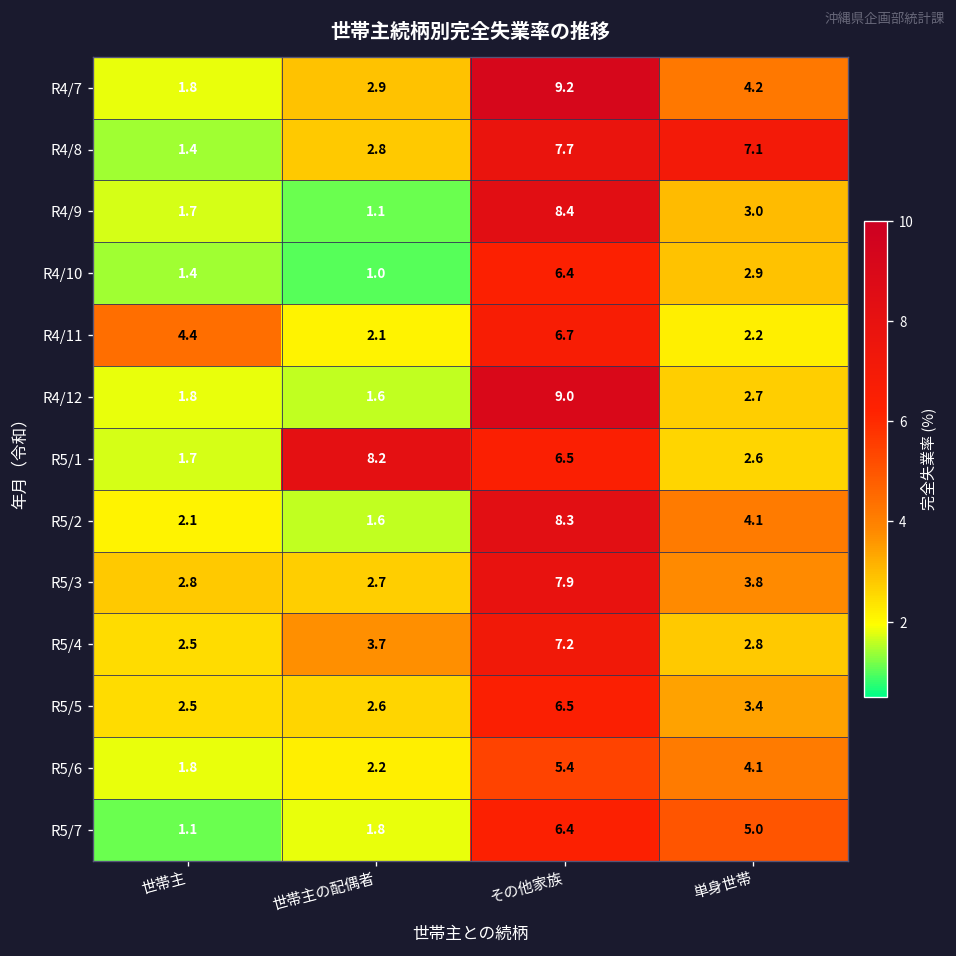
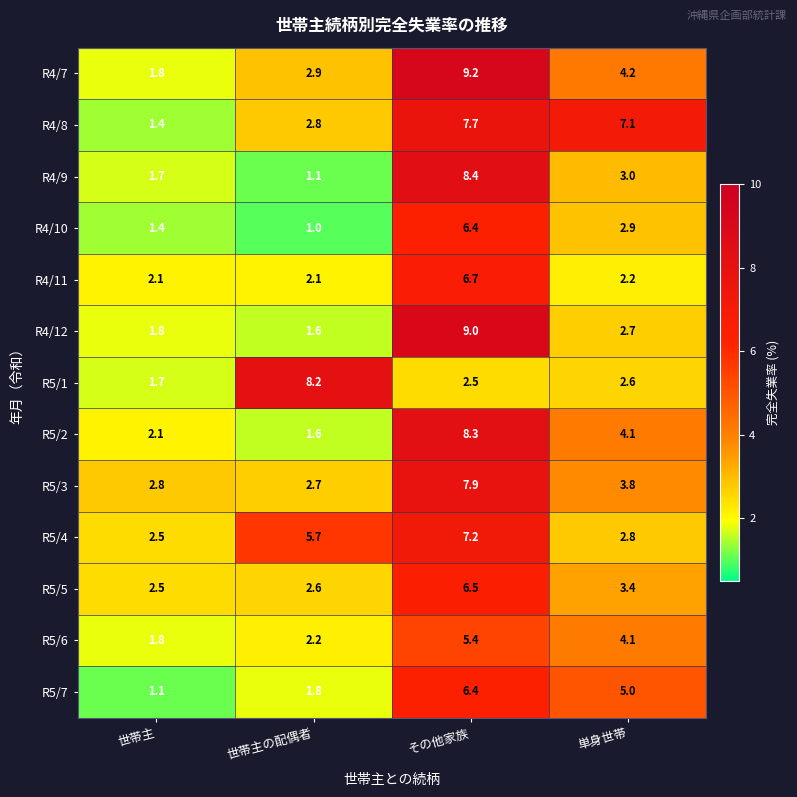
  {
    "R4/7": {
      "世帯主": 1.8,
      "世帯主の配偶者": 2.9,
      "その他家族": 9.2,
      "単身世帯": 4.2
    },
    "R4/8": {
      "世帯主": 1.4,
      "世帯主の配偶者": 2.8,
      "その他家族": 7.7,
      "単身世帯": 7.1
    },
    "R4/9": {
      "世帯主": 1.7,
      "世帯主の配偶者": 1.1,
      "その他家族": 8.4,
      "単身世帯": 3.0
    },
    "R4/10": {
      "世帯主": 1.4,
      "世帯主の配偶者": 1.0,
      "その他家族": 6.4,
      "単身世帯": 2.9
    },
    "R4/11": {
-     "世帯主": 4.4,
+     "世帯主": 2.1,
      "世帯主の配偶者": 2.1,
      "その他家族": 6.7,
      "単身世帯": 2.2
    },
    "R4/12": {
      "世帯主": 1.8,
      "世帯主の配偶者": 1.6,
      "その他家族": 9.0,
      "単身世帯": 2.7
    },
    "R5/1": {
      "世帯主": 1.7,
      "世帯主の配偶者": 8.2,
-     "その他家族": 6.5,
+     "その他家族": 2.5,
      "単身世帯": 2.6
    },
    "R5/2": {
      "世帯主": 2.1,
      "世帯主の配偶者": 1.6,
      "その他家族": 8.3,
      "単身世帯": 4.1
    },
    "R5/3": {
      "世帯主": 2.8,
      "世帯主の配偶者": 2.7,
      "その他家族": 7.9,
      "単身世帯": 3.8
    },
    "R5/4": {
      "世帯主": 2.5,
-     "世帯主の配偶者": 3.7,
+     "世帯主の配偶者": 5.7,
      "その他家族": 7.2,
      "単身世帯": 2.8
    },
    "R5/5": {
      "世帯主": 2.5,
      "世帯主の配偶者": 2.6,
      "その他家族": 6.5,
      "単身世帯": 3.4
    },
    "R5/6": {
      "世帯主": 1.8,
      "世帯主の配偶者": 2.2,
      "その他家族": 5.4,
      "単身世帯": 4.1
    },
    "R5/7": {
      "世帯主": 1.1,
      "世帯主の配偶者": 1.8,
      "その他家族": 6.4,
      "単身世帯": 5.0
    }
  }
